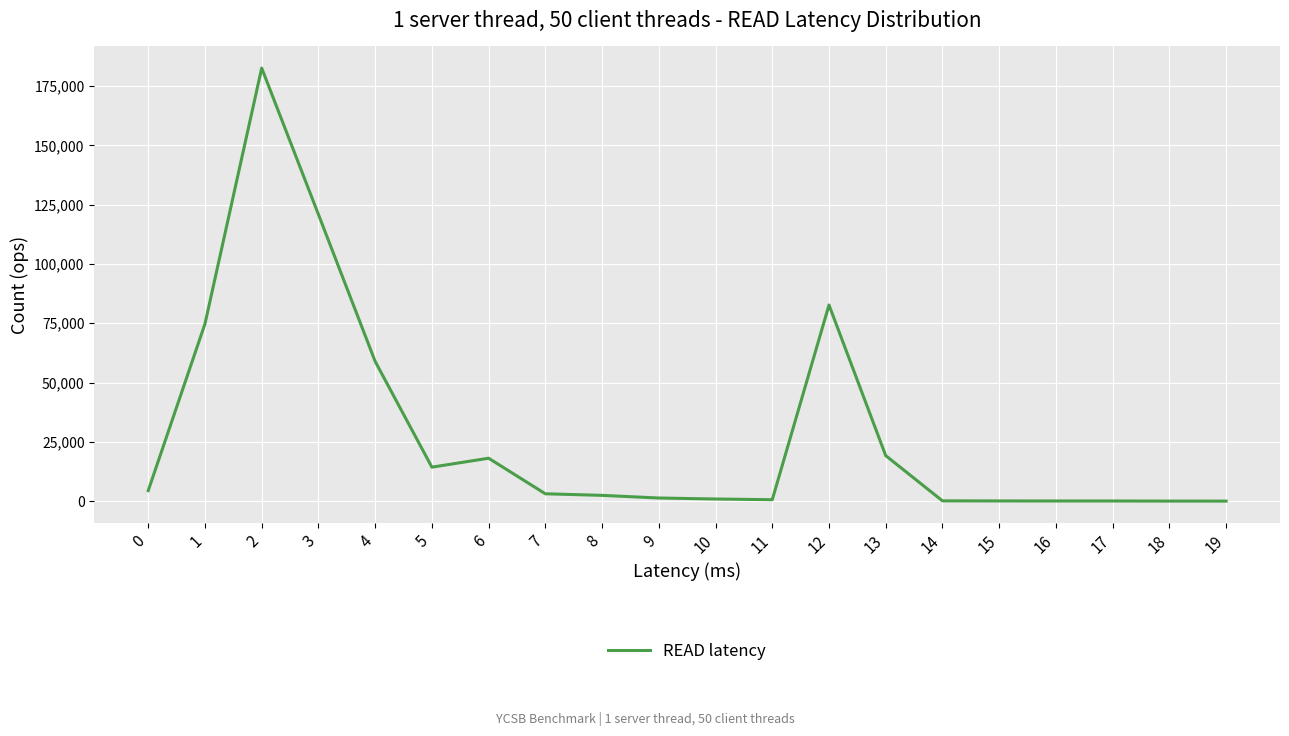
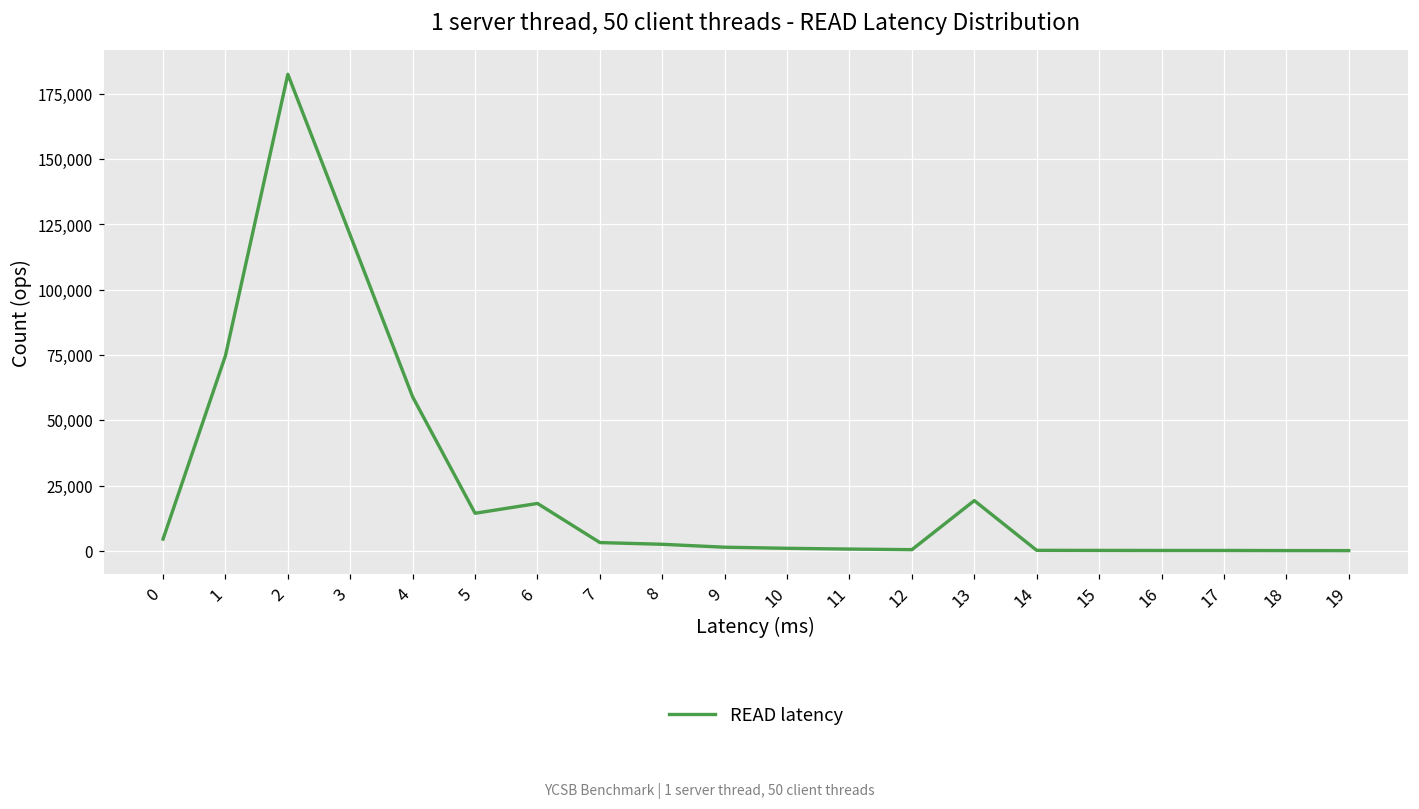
  {
    "0": "4,000",
    "1": "75,000",
    "2": "183,000",
    "3": "121,000",
    "4": "59,000",
    "5": "14,000",
    "6": "18,000",
    "7": "3,000",
    "8": "2,000",
    "9": "1,000",
    "10": "1,000",
    "11": "1,000",
-   "12": "83,000",
+   "12": "0",
    "13": "19,000",
    "14": "0",
    "15": "0",
    "16": "0",
    "17": "0",
    "18": "0",
    "19": "0"
  }
